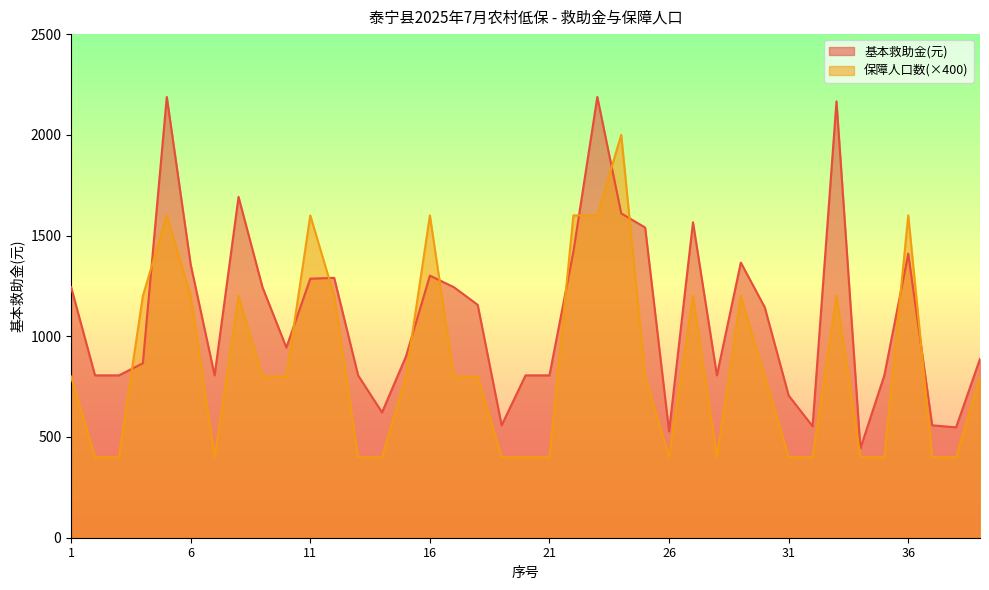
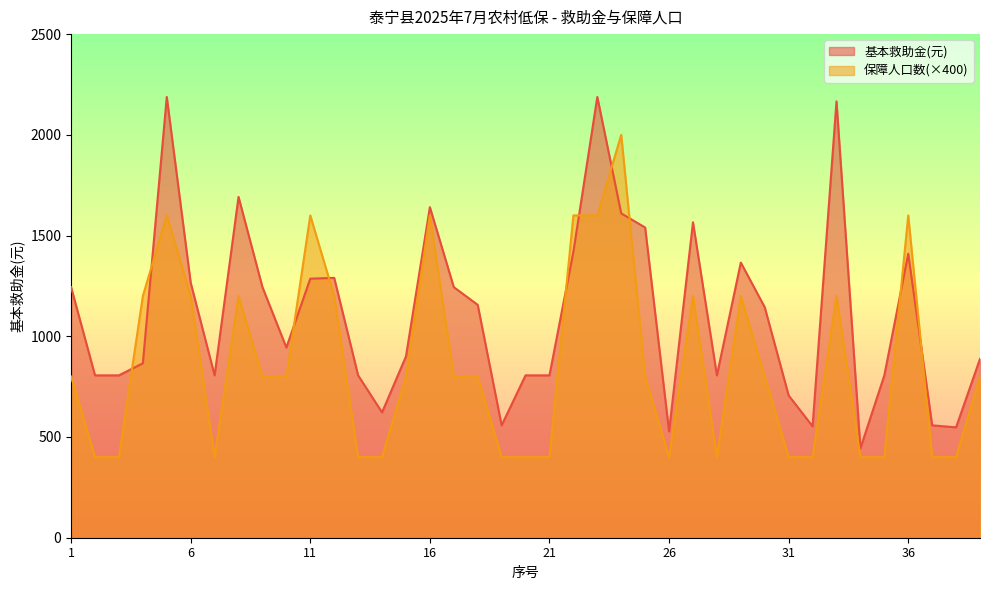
  {
    "基本救助金(元)": {
      "1": 1240,
-     "6": 1360,
+     "6": 1270,
      "11": 1290,
-     "16": 1300,
+     "16": 1640,
      "21": 810,
      "26": 530,
      "31": 710,
      "36": 1410
    },
    "保障人口数(×400)": {
      "1": 800,
      "6": 1200,
      "11": 1600,
      "16": 1600,
      "21": 400,
      "26": 400,
      "31": 400,
      "36": 1600
    }
  }
